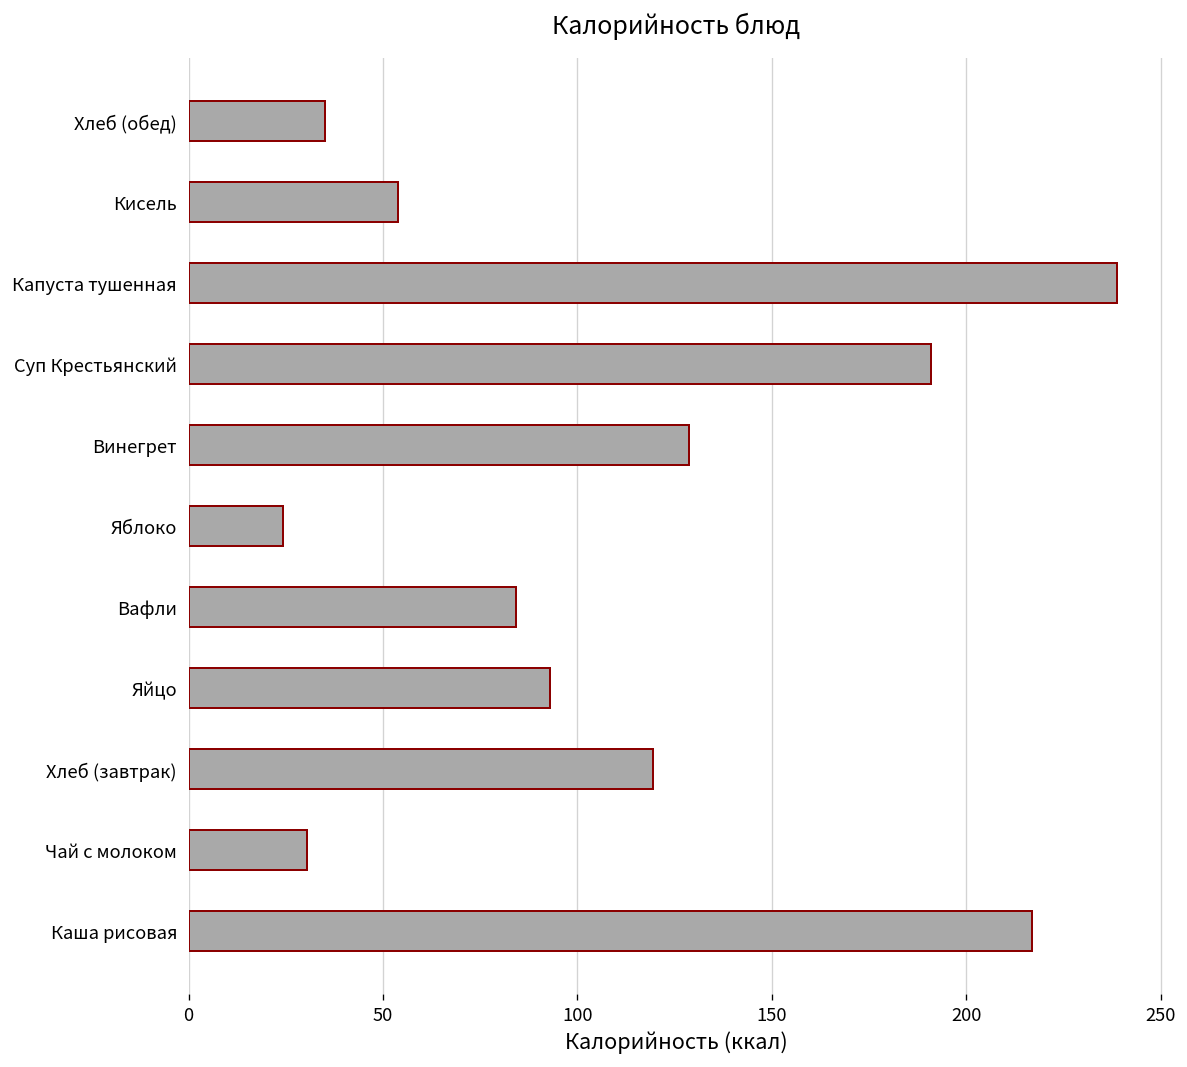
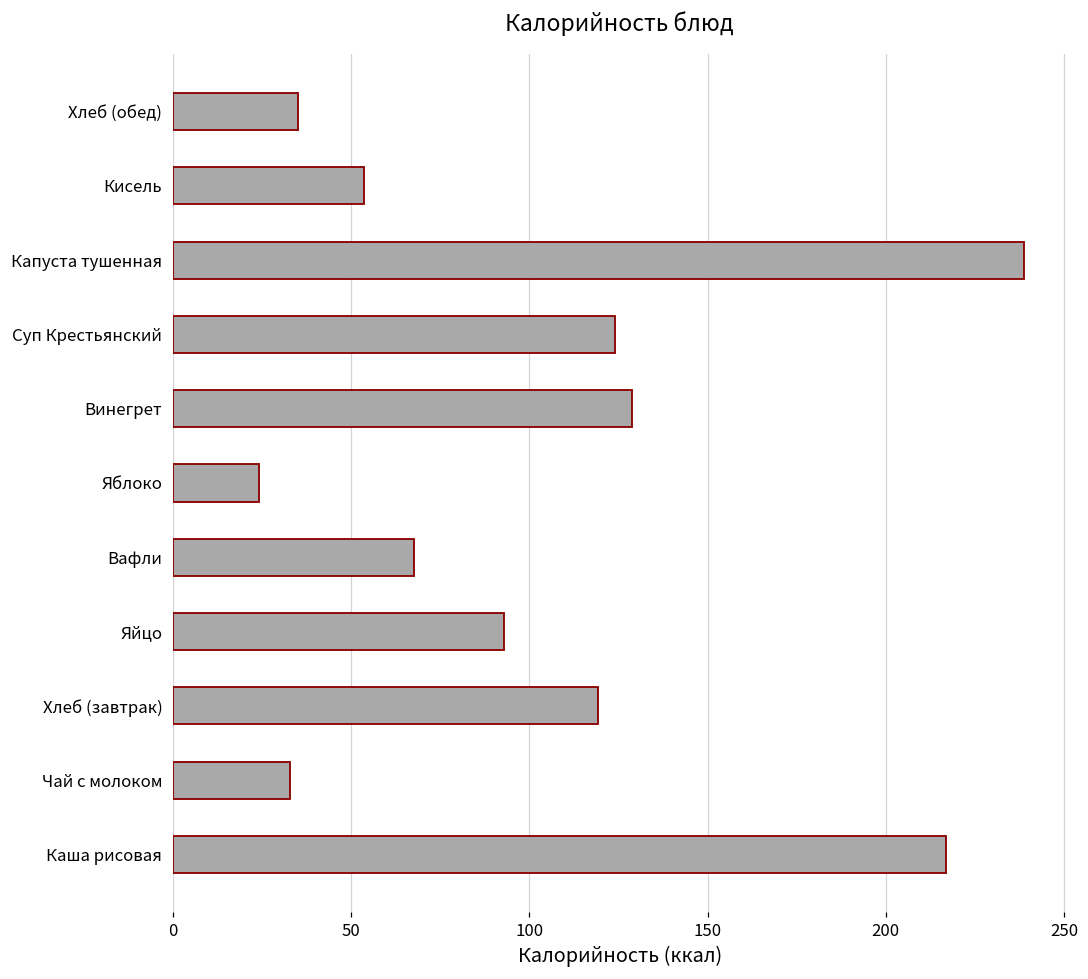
  {
    "Хлеб (обед)": 35,
    "Кисель": 54,
    "Капуста тушенная": 239,
-   "Суп Крестьянский": 191,
+   "Суп Крестьянский": 124,
    "Винегрет": 129,
    "Яблоко": 24,
-   "Вафли": 84,
+   "Вафли": 68,
    "Яйцо": 93,
    "Хлеб (завтрак)": 119,
-   "Чай с молоком": 30,
+   "Чай с молоком": 33,
    "Каша рисовая": 217
  }
